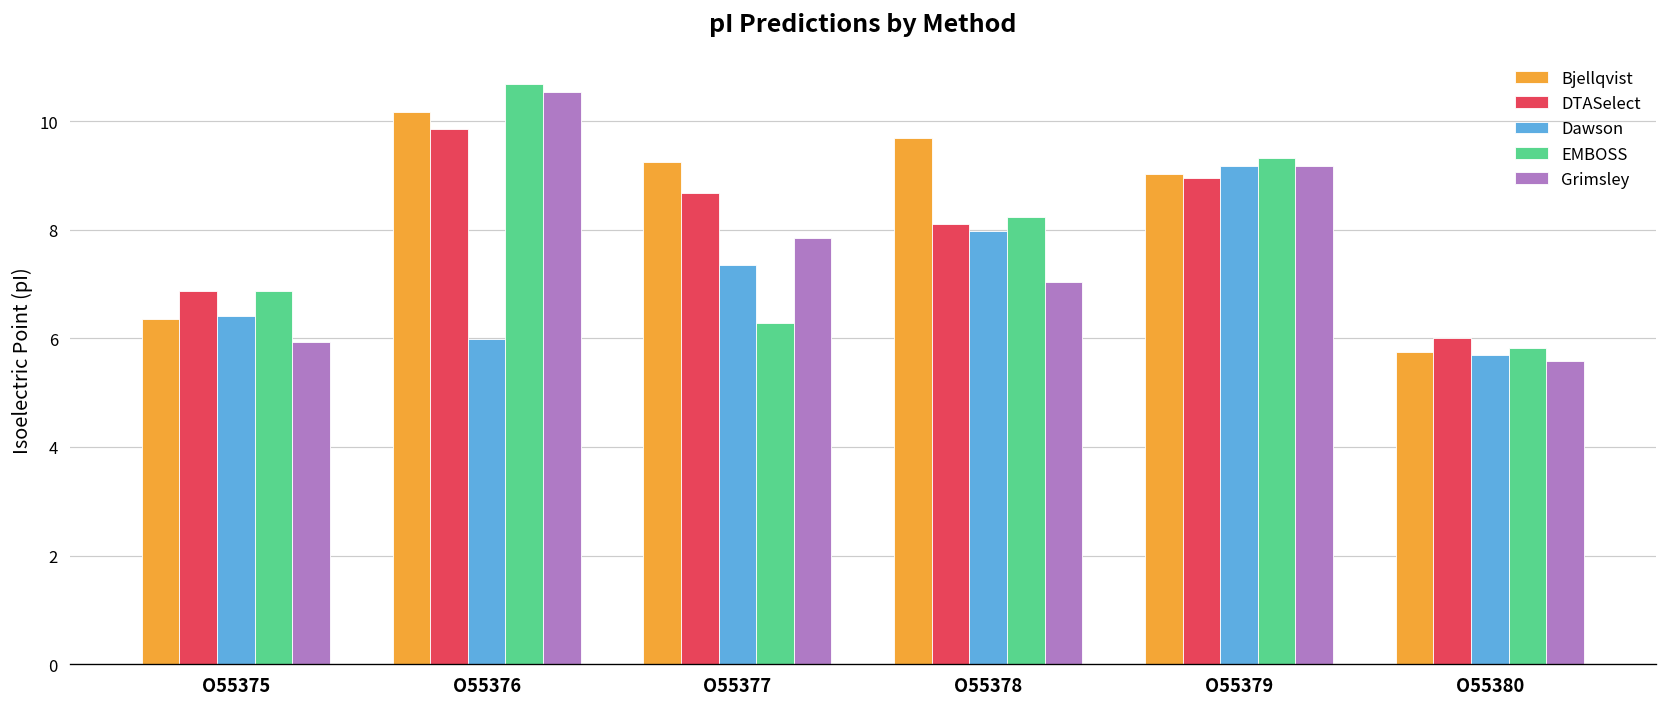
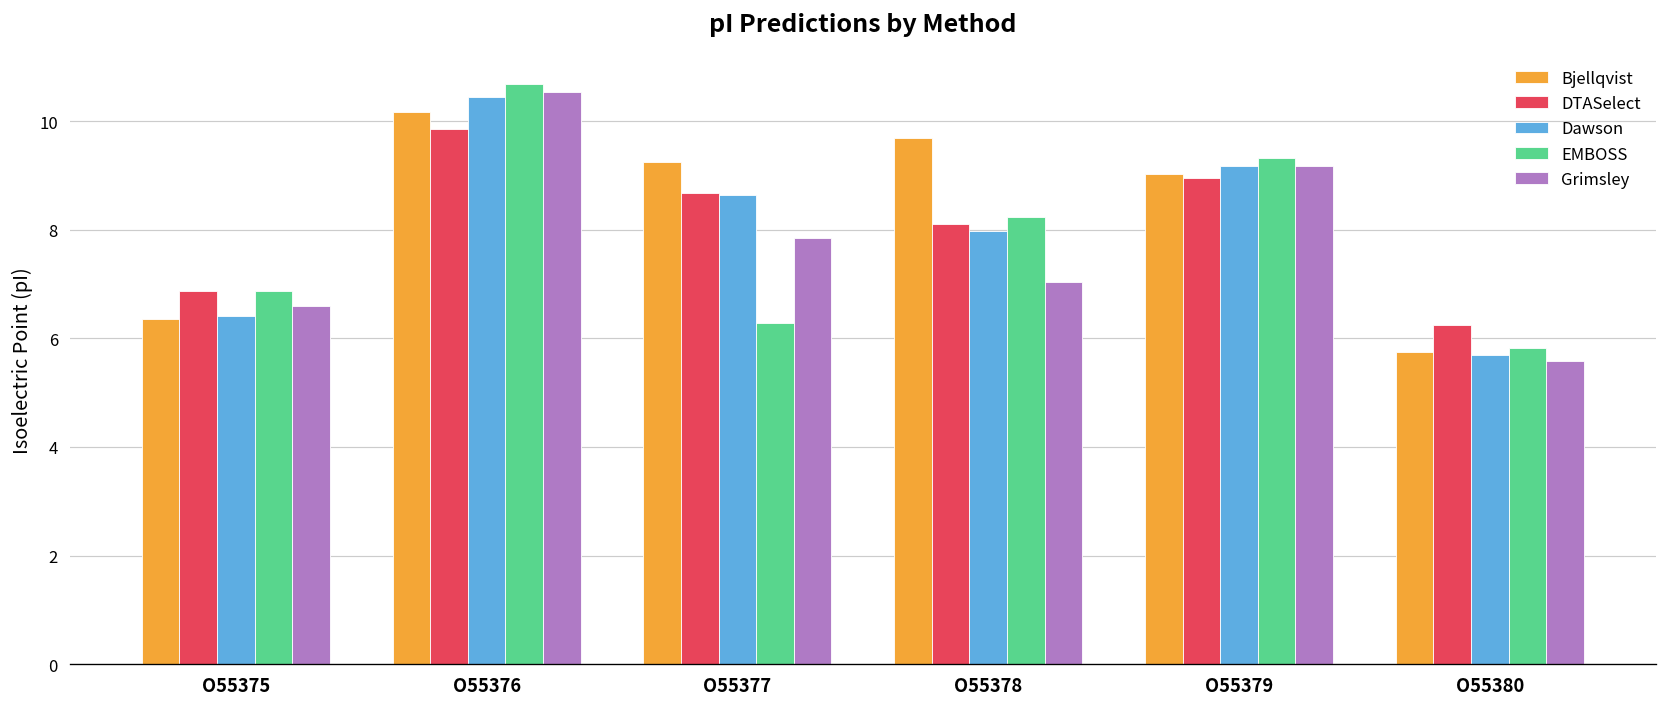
  {
    "Bjellqvist": {
      "O55375": 6.4,
      "O55376": 10.2,
      "O55377": 9.2,
      "O55378": 9.7,
      "O55379": 9.0,
      "O55380": 5.7
    },
    "DTASelect": {
      "O55375": 6.9,
      "O55376": 9.9,
      "O55377": 8.7,
      "O55378": 8.1,
      "O55379": 8.9,
-     "O55380": 6.0
+     "O55380": 6.2
    },
    "Dawson": {
      "O55375": 6.4,
-     "O55376": 6.0,
-     "O55377": 7.4,
+     "O55376": 10.5,
+     "O55377": 8.6,
      "O55378": 8.0,
      "O55379": 9.2,
      "O55380": 5.7
    },
    "EMBOSS": {
      "O55375": 6.9,
      "O55376": 10.7,
      "O55377": 6.3,
      "O55378": 8.2,
      "O55379": 9.3,
      "O55380": 5.8
    },
    "Grimsley": {
-     "O55375": 5.9,
+     "O55375": 6.6,
      "O55376": 10.5,
      "O55377": 7.8,
      "O55378": 7.0,
      "O55379": 9.2,
      "O55380": 5.6
    }
  }
